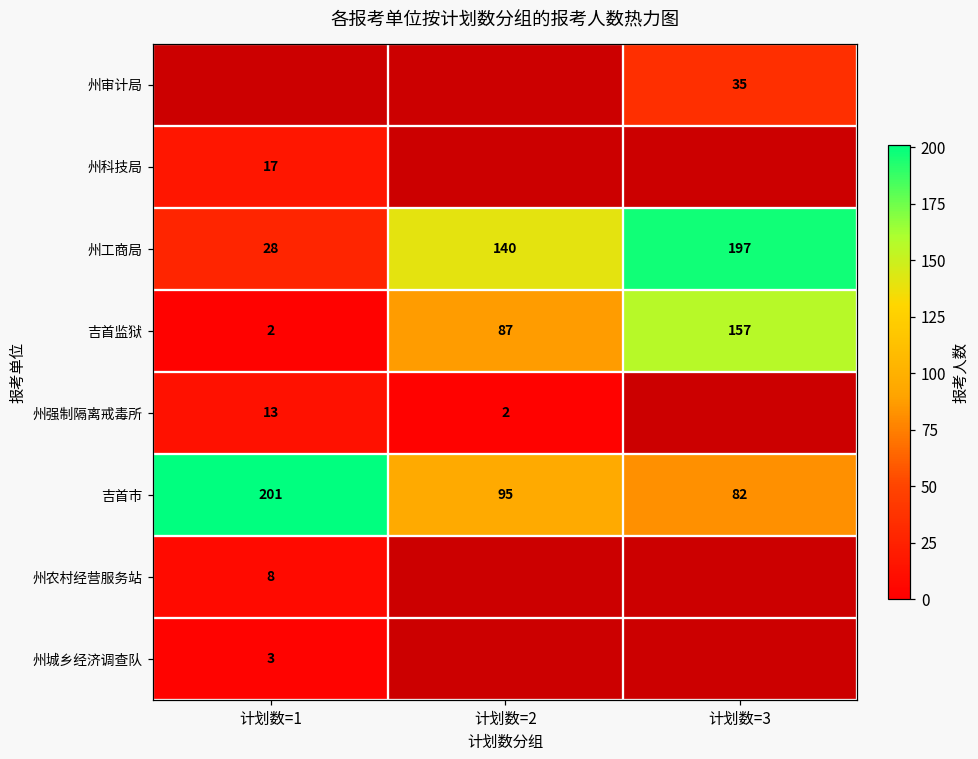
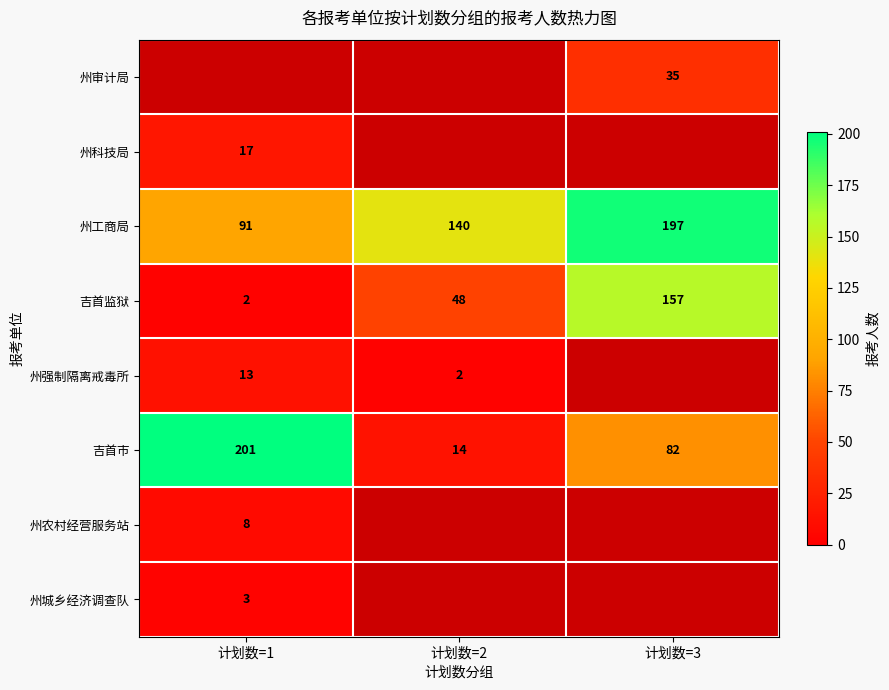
  {
    "州审计局": {
      "计划数=3": 35
    },
    "州科技局": {
      "计划数=1": 17
    },
    "州工商局": {
-     "计划数=1": 28,
+     "计划数=1": 91,
      "计划数=2": 140,
      "计划数=3": 197
    },
    "吉首监狱": {
      "计划数=1": 2,
-     "计划数=2": 87,
+     "计划数=2": 48,
      "计划数=3": 157
    },
    "州强制隔离戒毒所": {
      "计划数=1": 13,
      "计划数=2": 2
    },
    "吉首市": {
      "计划数=1": 201,
-     "计划数=2": 95,
+     "计划数=2": 14,
      "计划数=3": 82
    },
    "州农村经营服务站": {
      "计划数=1": 8
    },
    "州城乡经济调查队": {
      "计划数=1": 3
    }
  }
